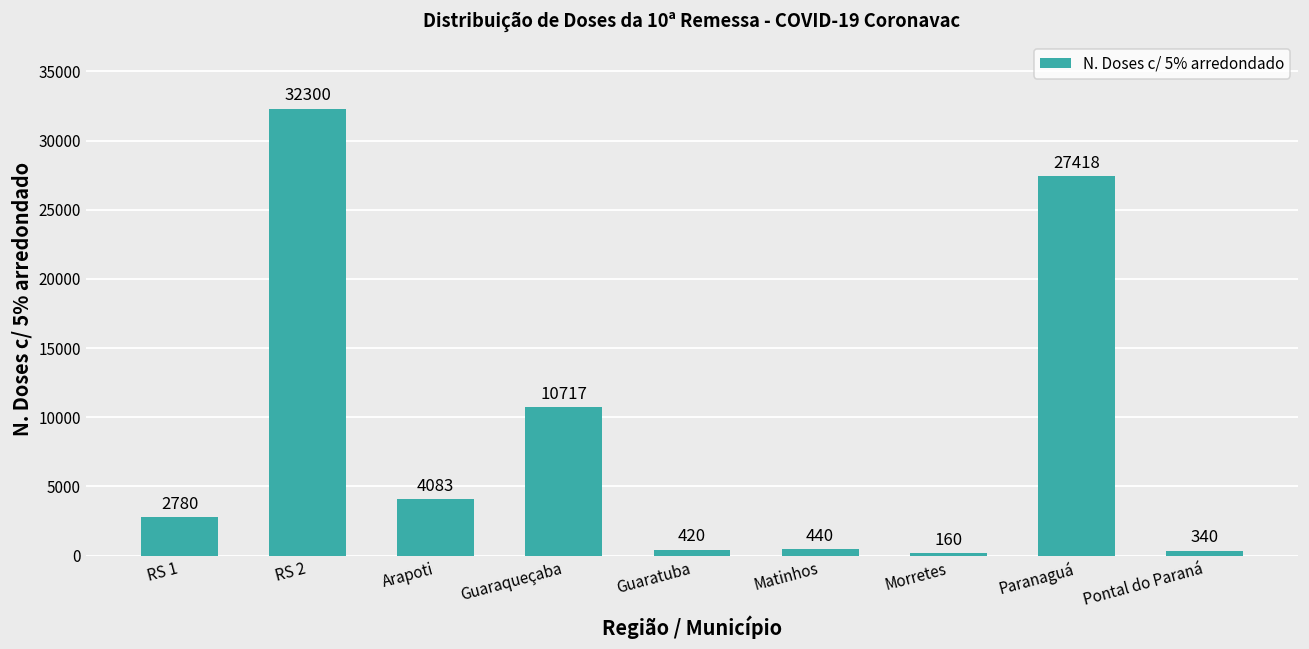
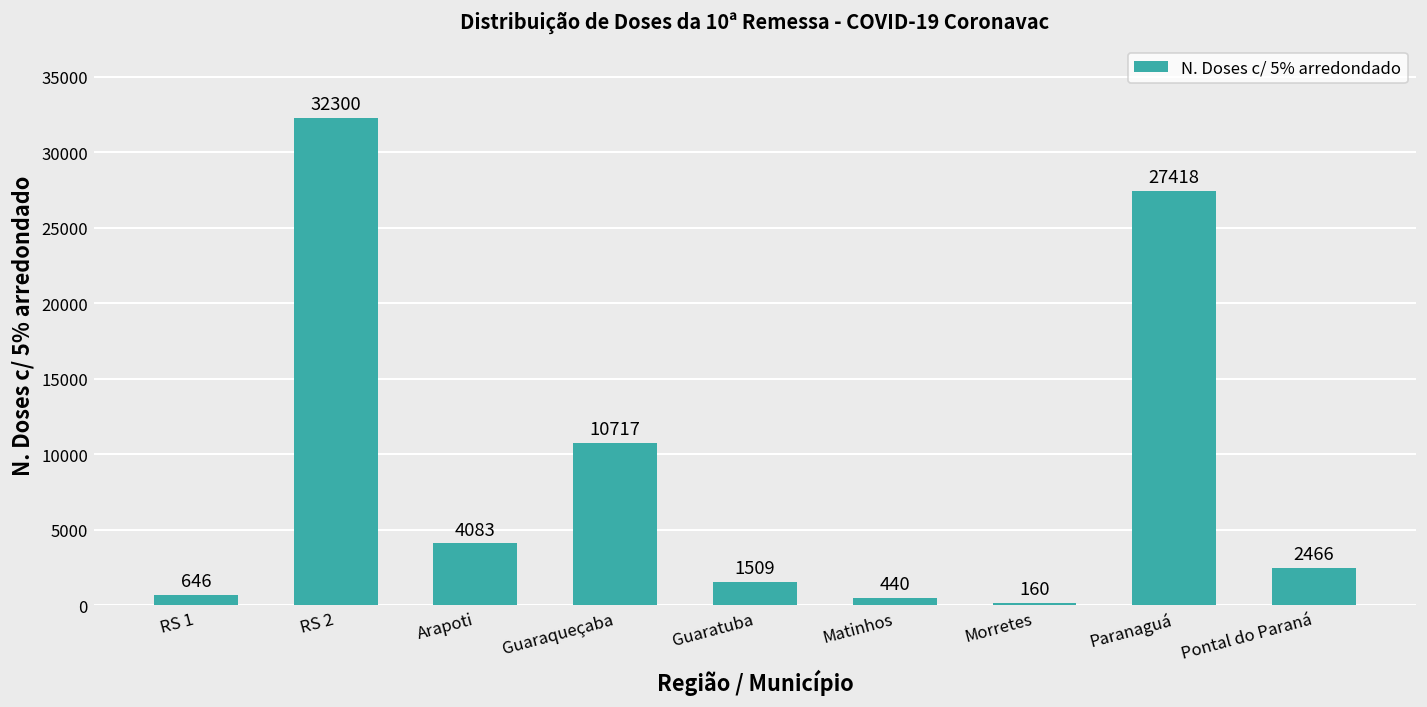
  {
-   "RS 1": 2780,
+   "RS 1": 646,
    "RS 2": 32300,
    "Arapoti": 4083,
    "Guaraqueçaba": 10717,
-   "Guaratuba": 420,
+   "Guaratuba": 1509,
    "Matinhos": 440,
    "Morretes": 160,
    "Paranaguá": 27418,
-   "Pontal do Paraná": 340
+   "Pontal do Paraná": 2466
  }
